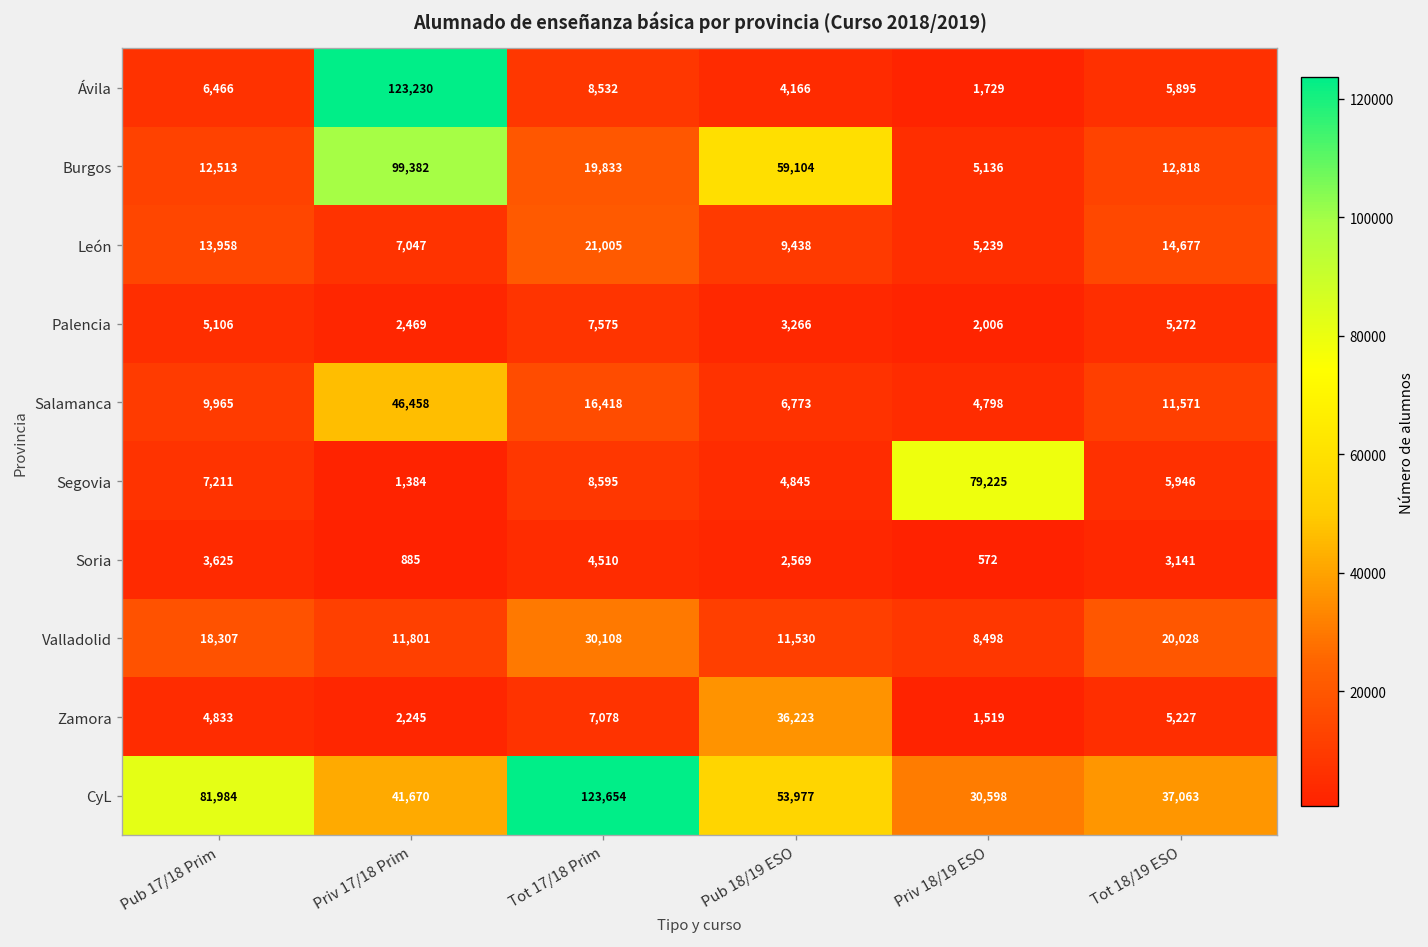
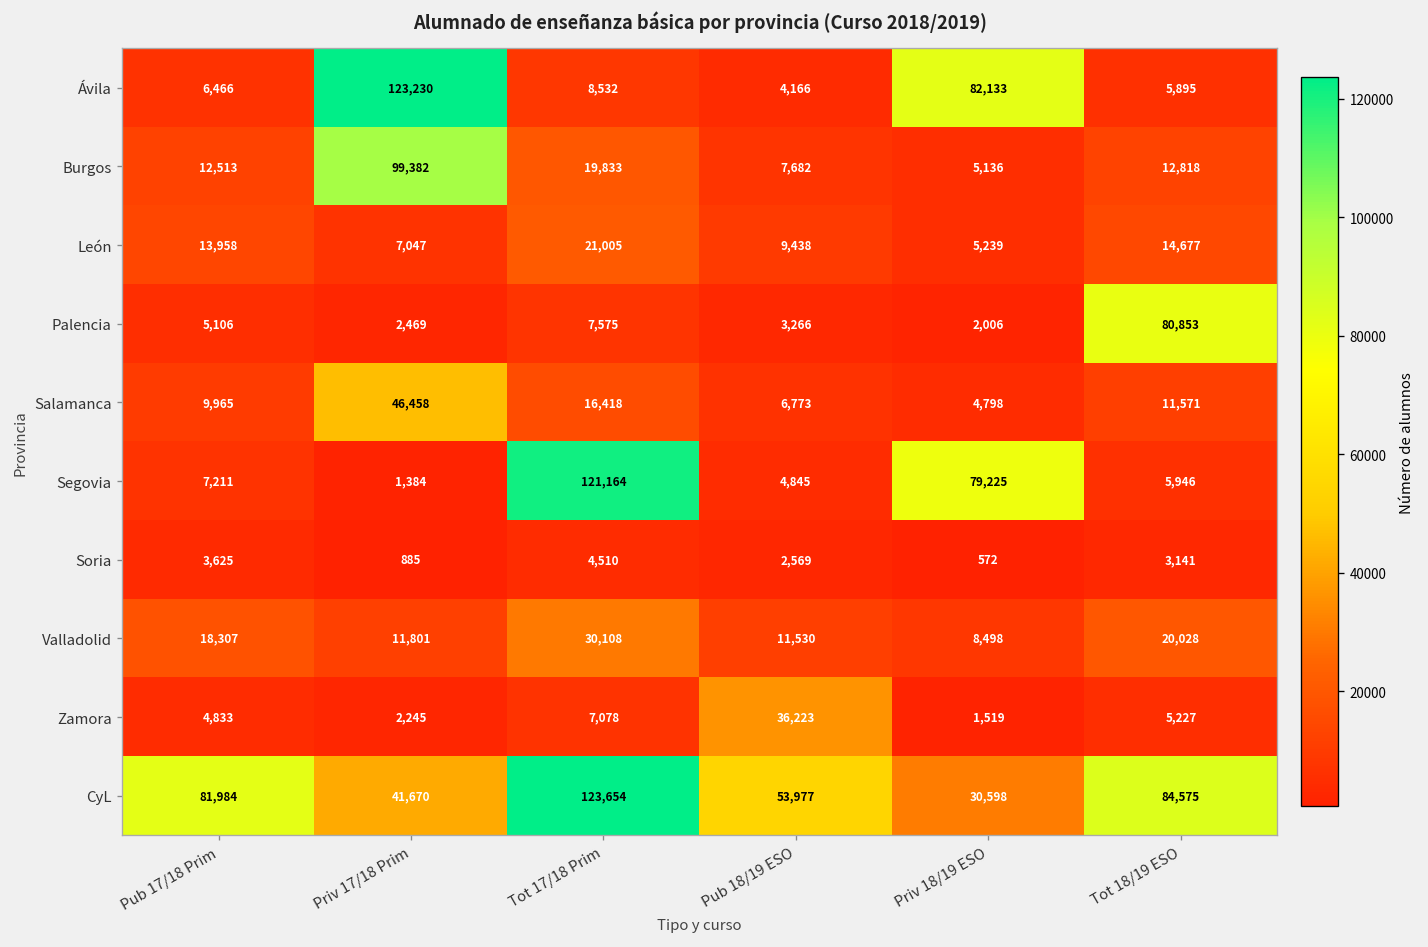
  {
    "Ávila": {
      "Pub 17/18 Prim": "6,466",
      "Priv 17/18 Prim": "123,230",
      "Tot 17/18 Prim": "8,532",
      "Pub 18/19 ESO": "4,166",
-     "Priv 18/19 ESO": "1,729",
+     "Priv 18/19 ESO": "82,133",
      "Tot 18/19 ESO": "5,895"
    },
    "Burgos": {
      "Pub 17/18 Prim": "12,513",
      "Priv 17/18 Prim": "99,382",
      "Tot 17/18 Prim": "19,833",
-     "Pub 18/19 ESO": "59,104",
+     "Pub 18/19 ESO": "7,682",
      "Priv 18/19 ESO": "5,136",
      "Tot 18/19 ESO": "12,818"
    },
    "León": {
      "Pub 17/18 Prim": "13,958",
      "Priv 17/18 Prim": "7,047",
      "Tot 17/18 Prim": "21,005",
      "Pub 18/19 ESO": "9,438",
      "Priv 18/19 ESO": "5,239",
      "Tot 18/19 ESO": "14,677"
    },
    "Palencia": {
      "Pub 17/18 Prim": "5,106",
      "Priv 17/18 Prim": "2,469",
      "Tot 17/18 Prim": "7,575",
      "Pub 18/19 ESO": "3,266",
      "Priv 18/19 ESO": "2,006",
-     "Tot 18/19 ESO": "5,272"
+     "Tot 18/19 ESO": "80,853"
    },
    "Salamanca": {
      "Pub 17/18 Prim": "9,965",
      "Priv 17/18 Prim": "46,458",
      "Tot 17/18 Prim": "16,418",
      "Pub 18/19 ESO": "6,773",
      "Priv 18/19 ESO": "4,798",
      "Tot 18/19 ESO": "11,571"
    },
    "Segovia": {
      "Pub 17/18 Prim": "7,211",
      "Priv 17/18 Prim": "1,384",
-     "Tot 17/18 Prim": "8,595",
+     "Tot 17/18 Prim": "121,164",
      "Pub 18/19 ESO": "4,845",
      "Priv 18/19 ESO": "79,225",
      "Tot 18/19 ESO": "5,946"
    },
    "Soria": {
      "Pub 17/18 Prim": "3,625",
      "Priv 17/18 Prim": "885",
      "Tot 17/18 Prim": "4,510",
      "Pub 18/19 ESO": "2,569",
      "Priv 18/19 ESO": "572",
      "Tot 18/19 ESO": "3,141"
    },
    "Valladolid": {
      "Pub 17/18 Prim": "18,307",
      "Priv 17/18 Prim": "11,801",
      "Tot 17/18 Prim": "30,108",
      "Pub 18/19 ESO": "11,530",
      "Priv 18/19 ESO": "8,498",
      "Tot 18/19 ESO": "20,028"
    },
    "Zamora": {
      "Pub 17/18 Prim": "4,833",
      "Priv 17/18 Prim": "2,245",
      "Tot 17/18 Prim": "7,078",
      "Pub 18/19 ESO": "36,223",
      "Priv 18/19 ESO": "1,519",
      "Tot 18/19 ESO": "5,227"
    },
    "CyL": {
      "Pub 17/18 Prim": "81,984",
      "Priv 17/18 Prim": "41,670",
      "Tot 17/18 Prim": "123,654",
      "Pub 18/19 ESO": "53,977",
      "Priv 18/19 ESO": "30,598",
-     "Tot 18/19 ESO": "37,063"
+     "Tot 18/19 ESO": "84,575"
    }
  }
